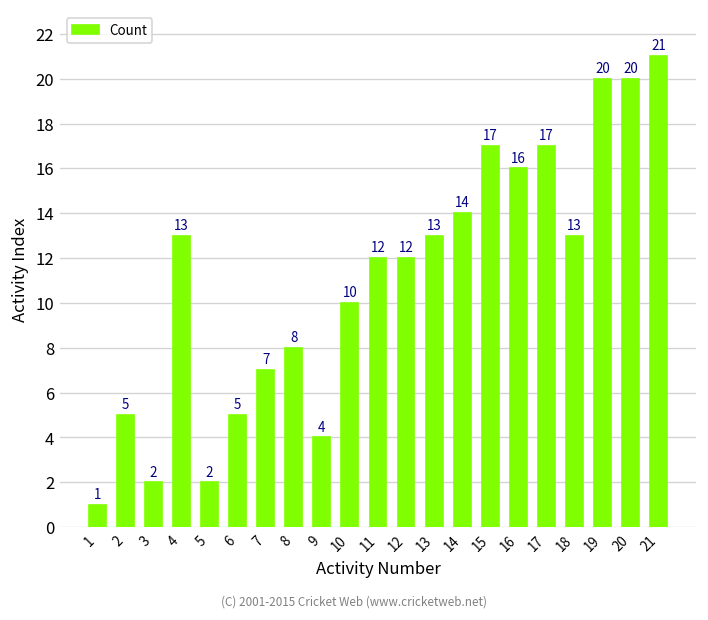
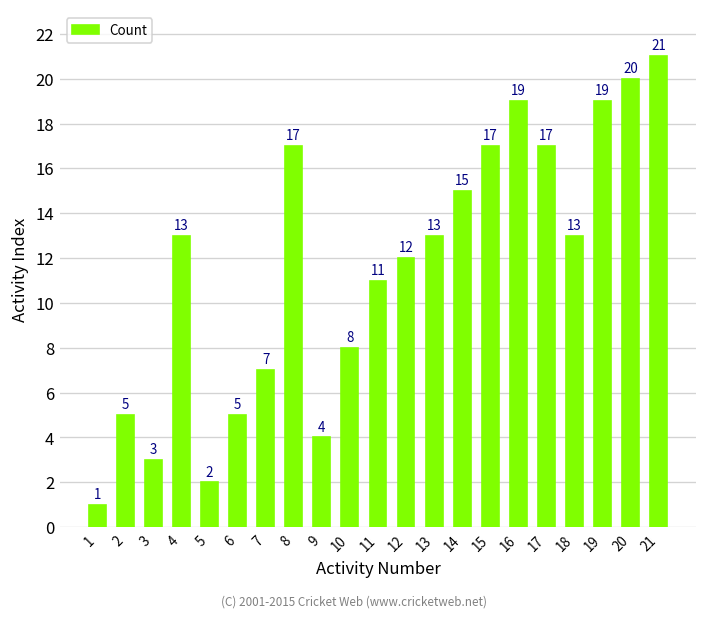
  {
    "1": 1,
    "2": 5,
-   "3": 2,
+   "3": 3,
    "4": 13,
    "5": 2,
    "6": 5,
    "7": 7,
-   "8": 8,
+   "8": 17,
    "9": 4,
-   "10": 10,
-   "11": 12,
+   "10": 8,
+   "11": 11,
    "12": 12,
    "13": 13,
-   "14": 14,
+   "14": 15,
    "15": 17,
-   "16": 16,
+   "16": 19,
    "17": 17,
    "18": 13,
-   "19": 20,
+   "19": 19,
    "20": 20,
    "21": 21
  }
